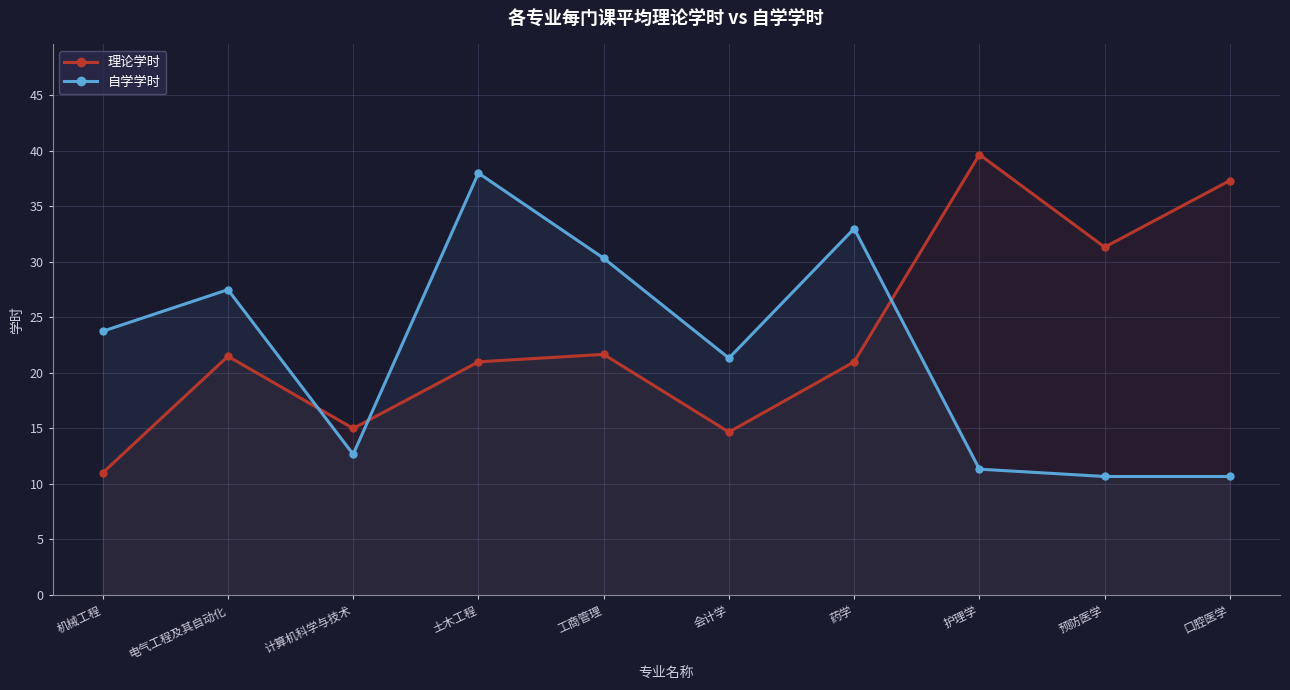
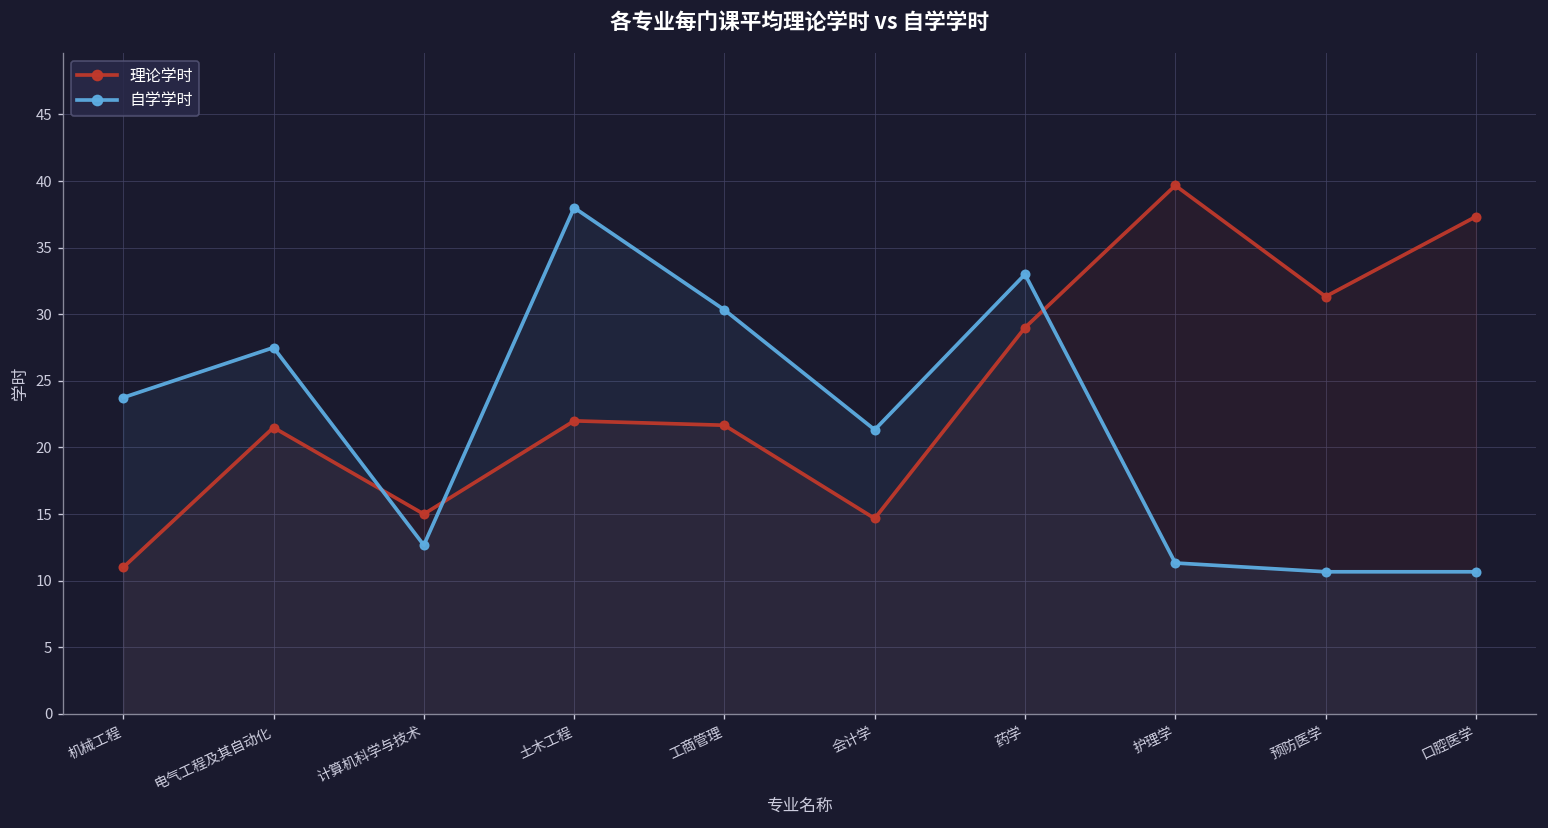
  {
    "理论学时": {
      "机械工程": 11,
      "电气工程及其自动化": 21.5,
      "计算机科学与技术": 15,
-     "土木工程": 21,
+     "土木工程": 22,
      "工商管理": 21.7,
      "会计学": 14.7,
-     "药学": 21,
+     "药学": 29,
      "护理学": 39.7,
      "预防医学": 31.3,
      "口腔医学": 37.3
    },
    "自学学时": {
      "机械工程": 23.8,
      "电气工程及其自动化": 27.5,
      "计算机科学与技术": 12.7,
      "土木工程": 38,
      "工商管理": 30.3,
      "会计学": 21.3,
      "药学": 33,
      "护理学": 11.3,
      "预防医学": 10.7,
      "口腔医学": 10.7
    }
  }
